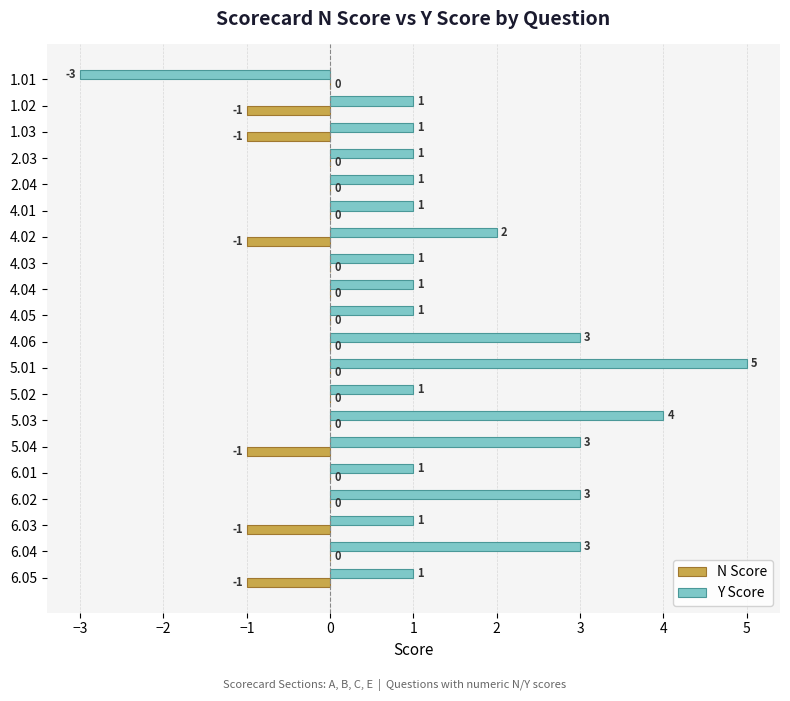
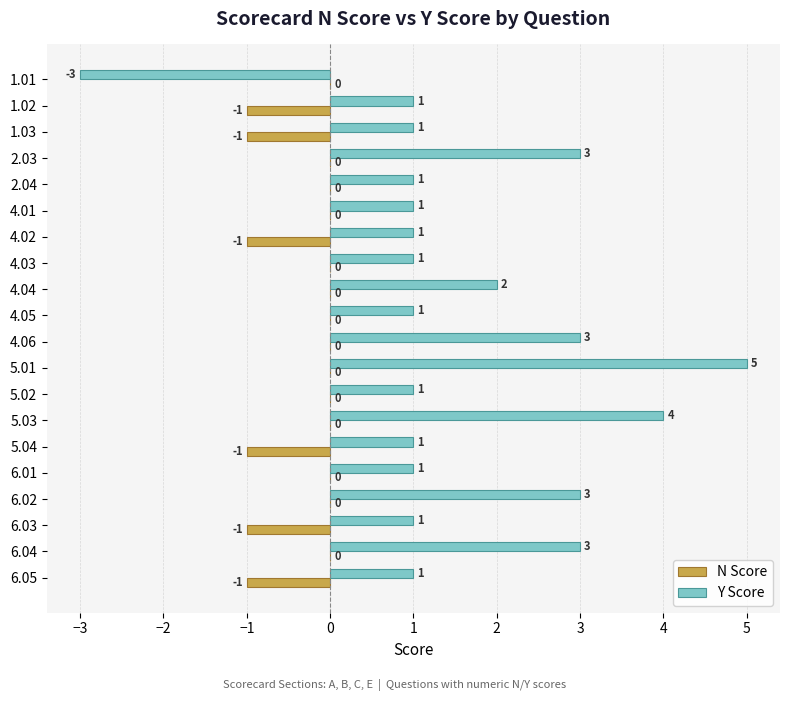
  {
    "N Score": {
      "1.01": 0,
      "1.02": -1,
      "1.03": -1,
      "2.03": 0,
      "2.04": 0,
      "4.01": 0,
      "4.02": -1,
      "4.03": 0,
      "4.04": 0,
      "4.05": 0,
      "4.06": 0,
      "5.01": 0,
      "5.02": 0,
      "5.03": 0,
      "5.04": -1,
      "6.01": 0,
      "6.02": 0,
      "6.03": -1,
      "6.04": 0,
      "6.05": -1
    },
    "Y Score": {
      "1.01": -3,
      "1.02": 1,
      "1.03": 1,
-     "2.03": 1,
+     "2.03": 3,
      "2.04": 1,
      "4.01": 1,
-     "4.02": 2,
+     "4.02": 1,
      "4.03": 1,
-     "4.04": 1,
+     "4.04": 2,
      "4.05": 1,
      "4.06": 3,
      "5.01": 5,
      "5.02": 1,
      "5.03": 4,
-     "5.04": 3,
+     "5.04": 1,
      "6.01": 1,
      "6.02": 3,
      "6.03": 1,
      "6.04": 3,
      "6.05": 1
    }
  }
